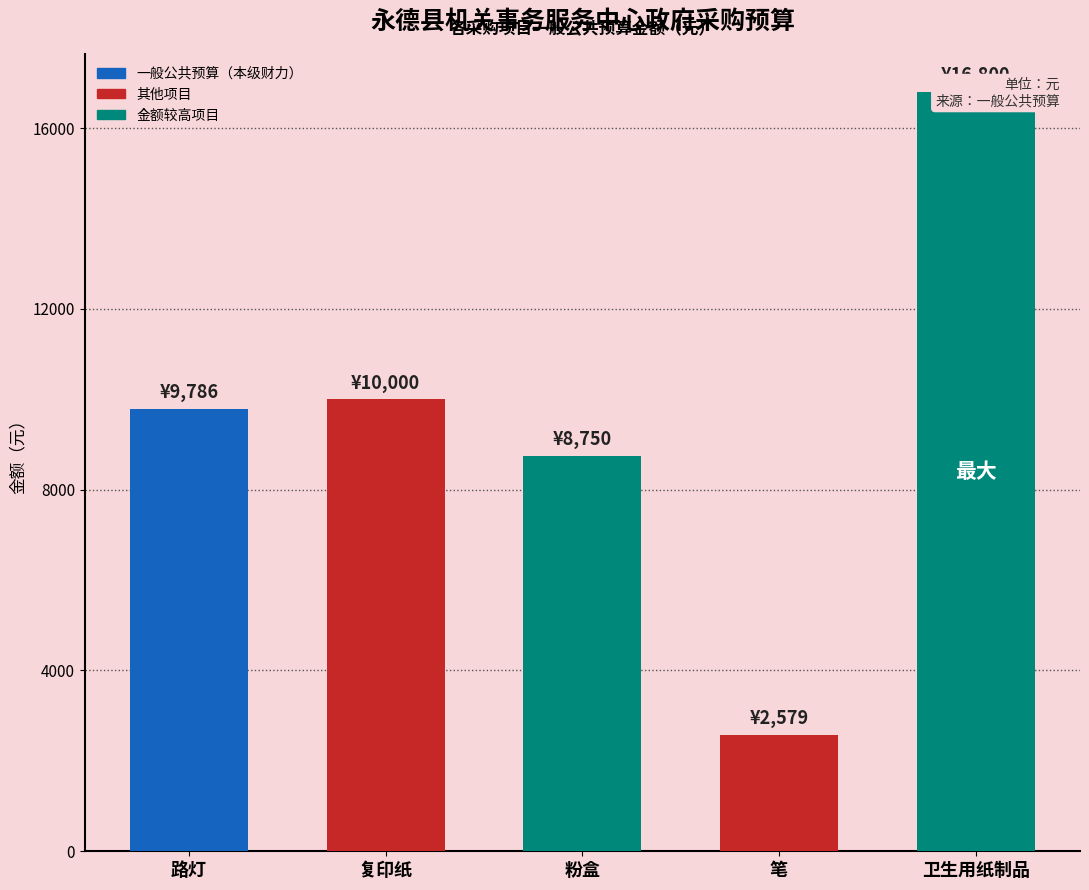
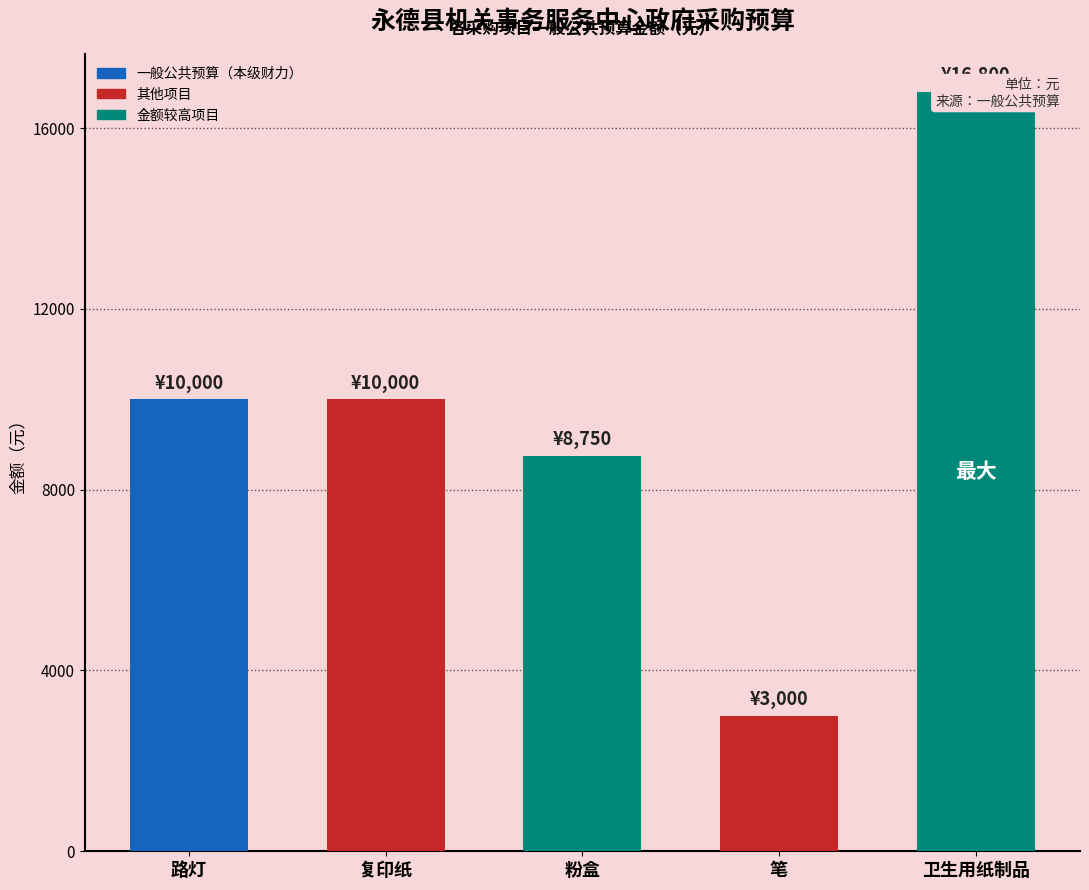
  {
-   "路灯": "¥9,786",
+   "路灯": "¥10,000",
    "复印纸": "¥10,000",
    "粉盒": "¥8,750",
-   "笔": "¥2,579"
+   "笔": "¥3,000"
  }
